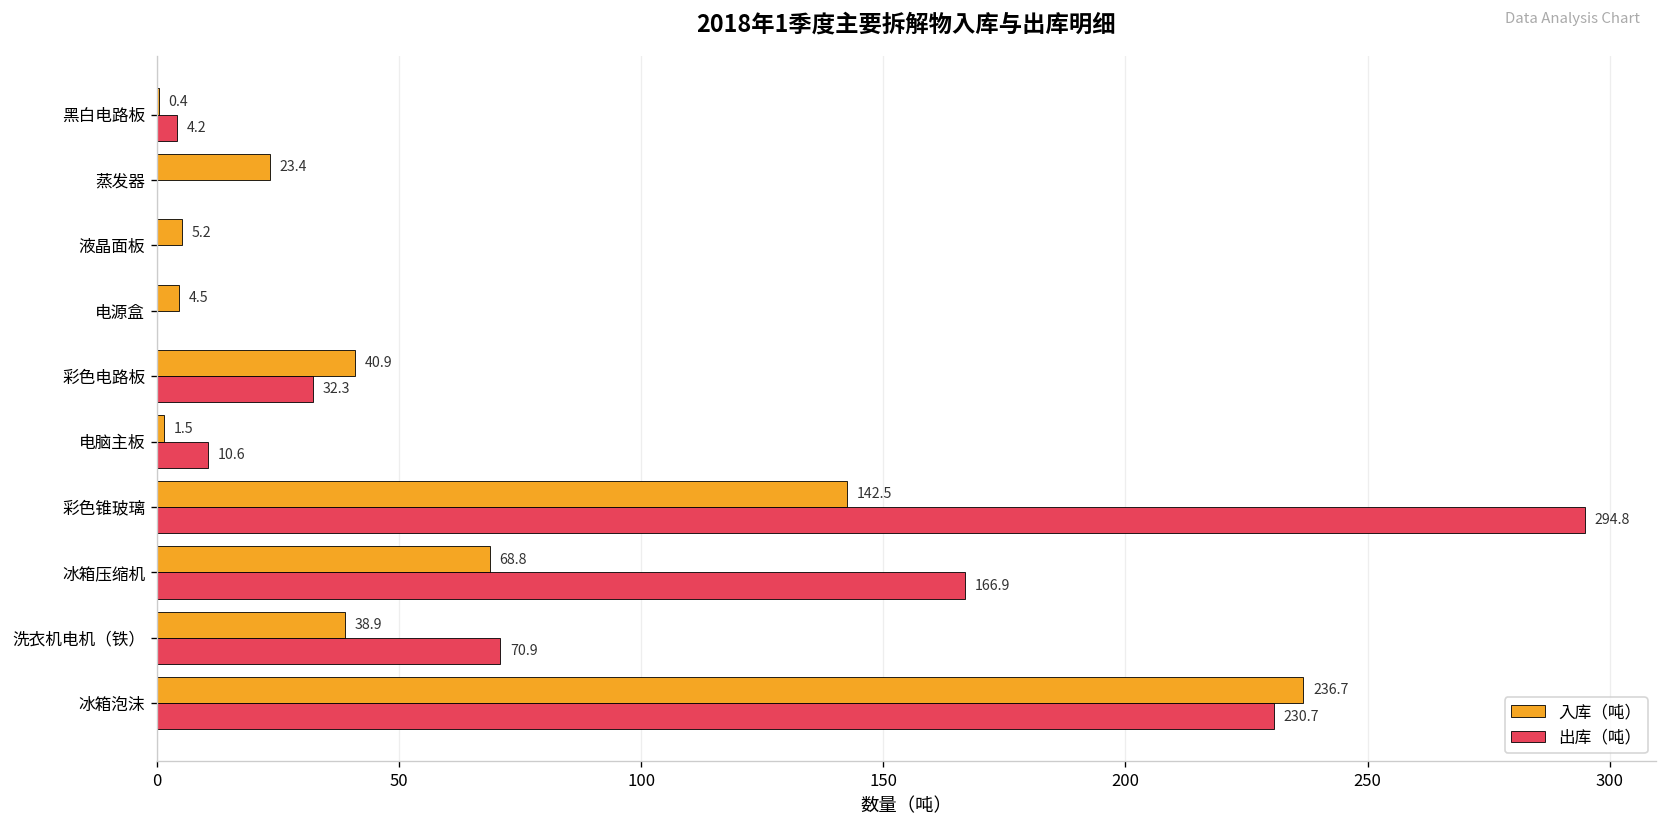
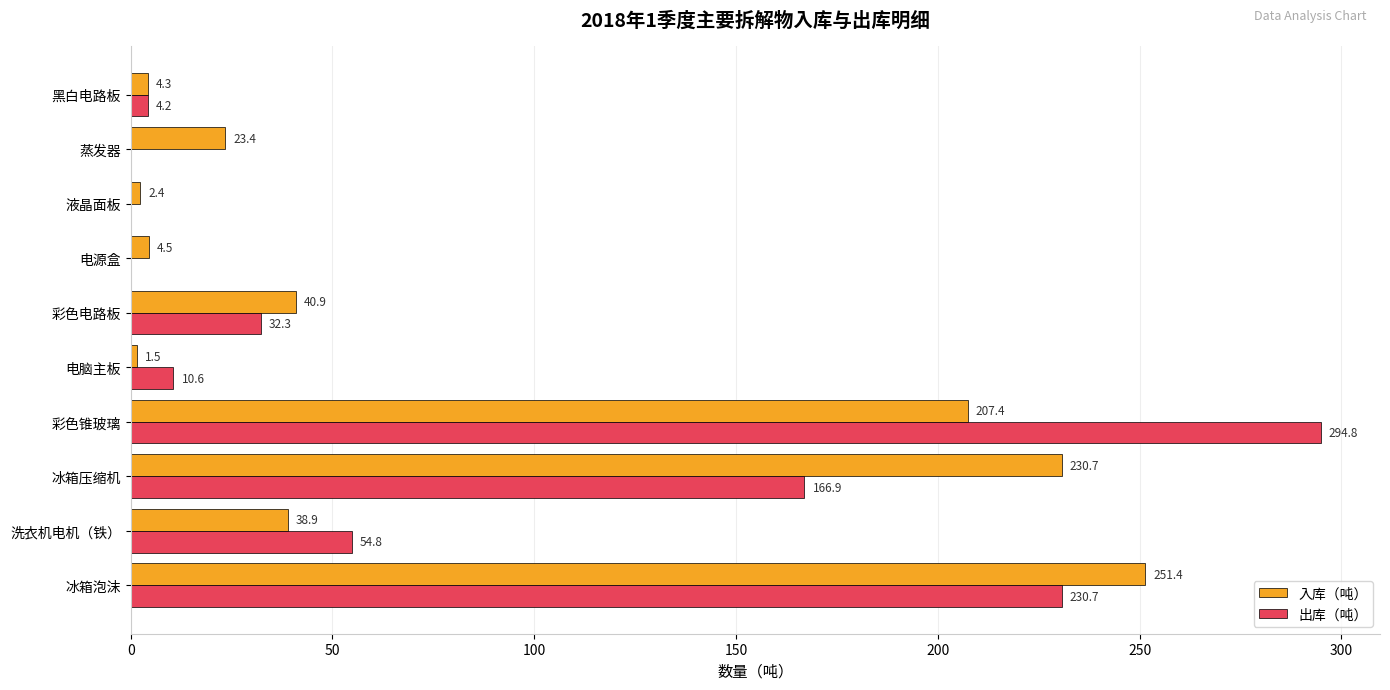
  {
    "入库（吨）": {
-     "黑白电路板": 0.4,
+     "黑白电路板": 4.3,
      "蒸发器": 23.4,
-     "液晶面板": 5.2,
+     "液晶面板": 2.4,
      "电源盒": 4.5,
      "彩色电路板": 40.9,
      "电脑主板": 1.5,
-     "彩色锥玻璃": 142.5,
-     "冰箱压缩机": 68.8,
+     "彩色锥玻璃": 207.4,
+     "冰箱压缩机": 230.7,
      "洗衣机电机（铁）": 38.9,
-     "冰箱泡沫": 236.7
+     "冰箱泡沫": 251.4
    },
    "出库（吨）": {
      "黑白电路板": 4.2,
      "彩色电路板": 32.3,
      "电脑主板": 10.6,
      "彩色锥玻璃": 294.8,
      "冰箱压缩机": 166.9,
-     "洗衣机电机（铁）": 70.9,
+     "洗衣机电机（铁）": 54.8,
      "冰箱泡沫": 230.7
    }
  }
